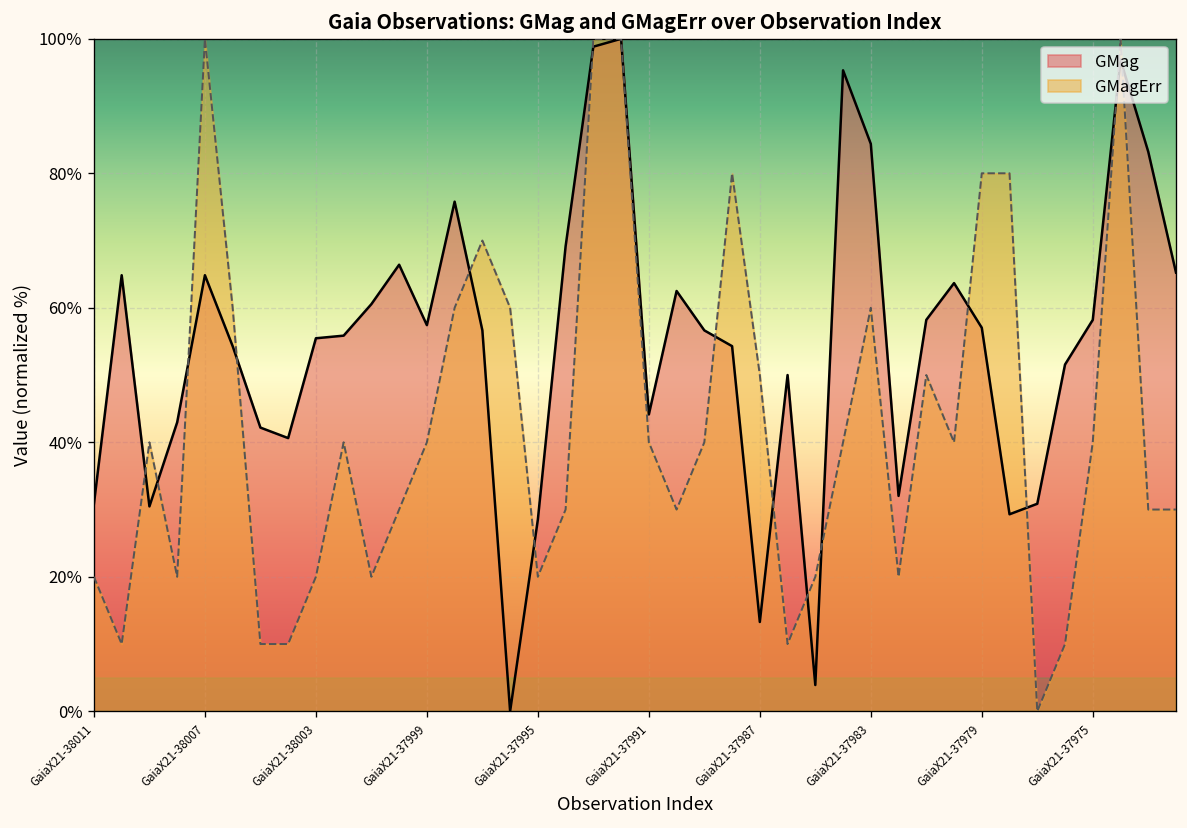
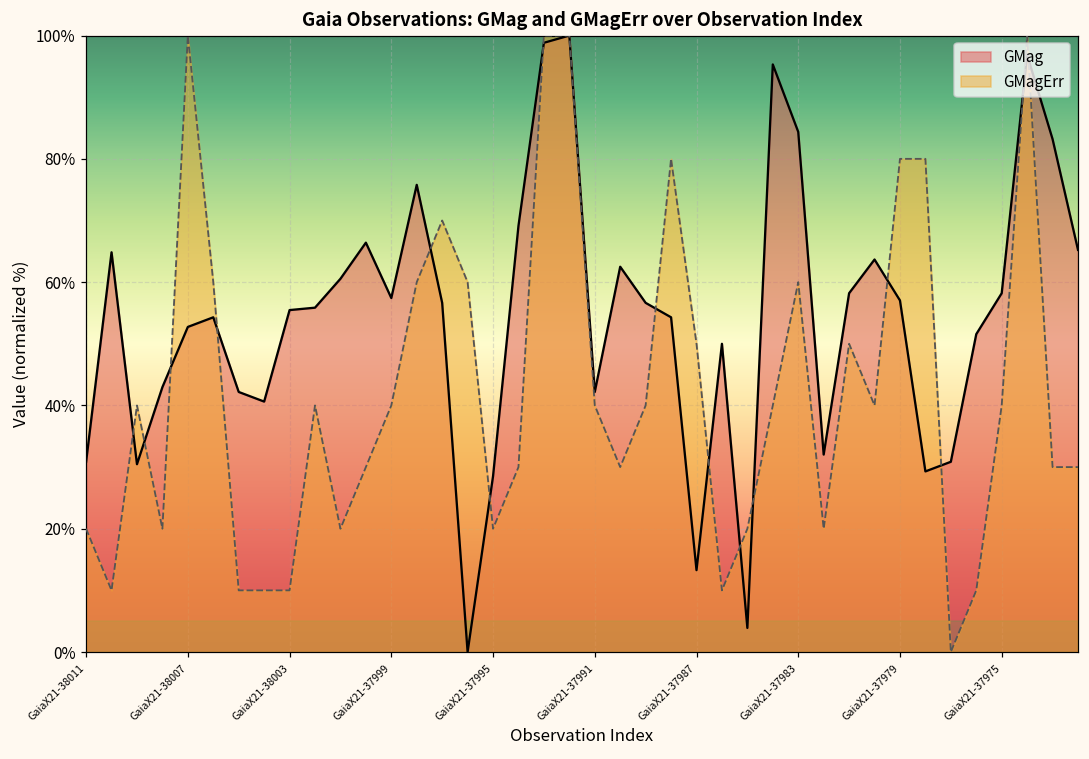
  {
    "GMag": {
      "GaiaX21-38011": "31%",
-     "GaiaX21-38007": "65%",
+     "GaiaX21-38007": "53%",
      "GaiaX21-38003": "55%",
      "GaiaX21-37999": "57%",
      "GaiaX21-37995": "29%",
-     "GaiaX21-37991": "44%",
+     "GaiaX21-37991": "42%",
      "GaiaX21-37987": "13%",
      "GaiaX21-37983": "84%",
      "GaiaX21-37979": "57%",
      "GaiaX21-37975": "58%"
    },
    "GMagErr": {
      "GaiaX21-38011": "20%",
      "GaiaX21-38007": "100%",
-     "GaiaX21-38003": "20%",
+     "GaiaX21-38003": "10%",
      "GaiaX21-37999": "40%",
      "GaiaX21-37995": "20%",
      "GaiaX21-37991": "40%",
      "GaiaX21-37987": "50%",
      "GaiaX21-37983": "60%",
      "GaiaX21-37979": "80%",
      "GaiaX21-37975": "40%"
    }
  }
